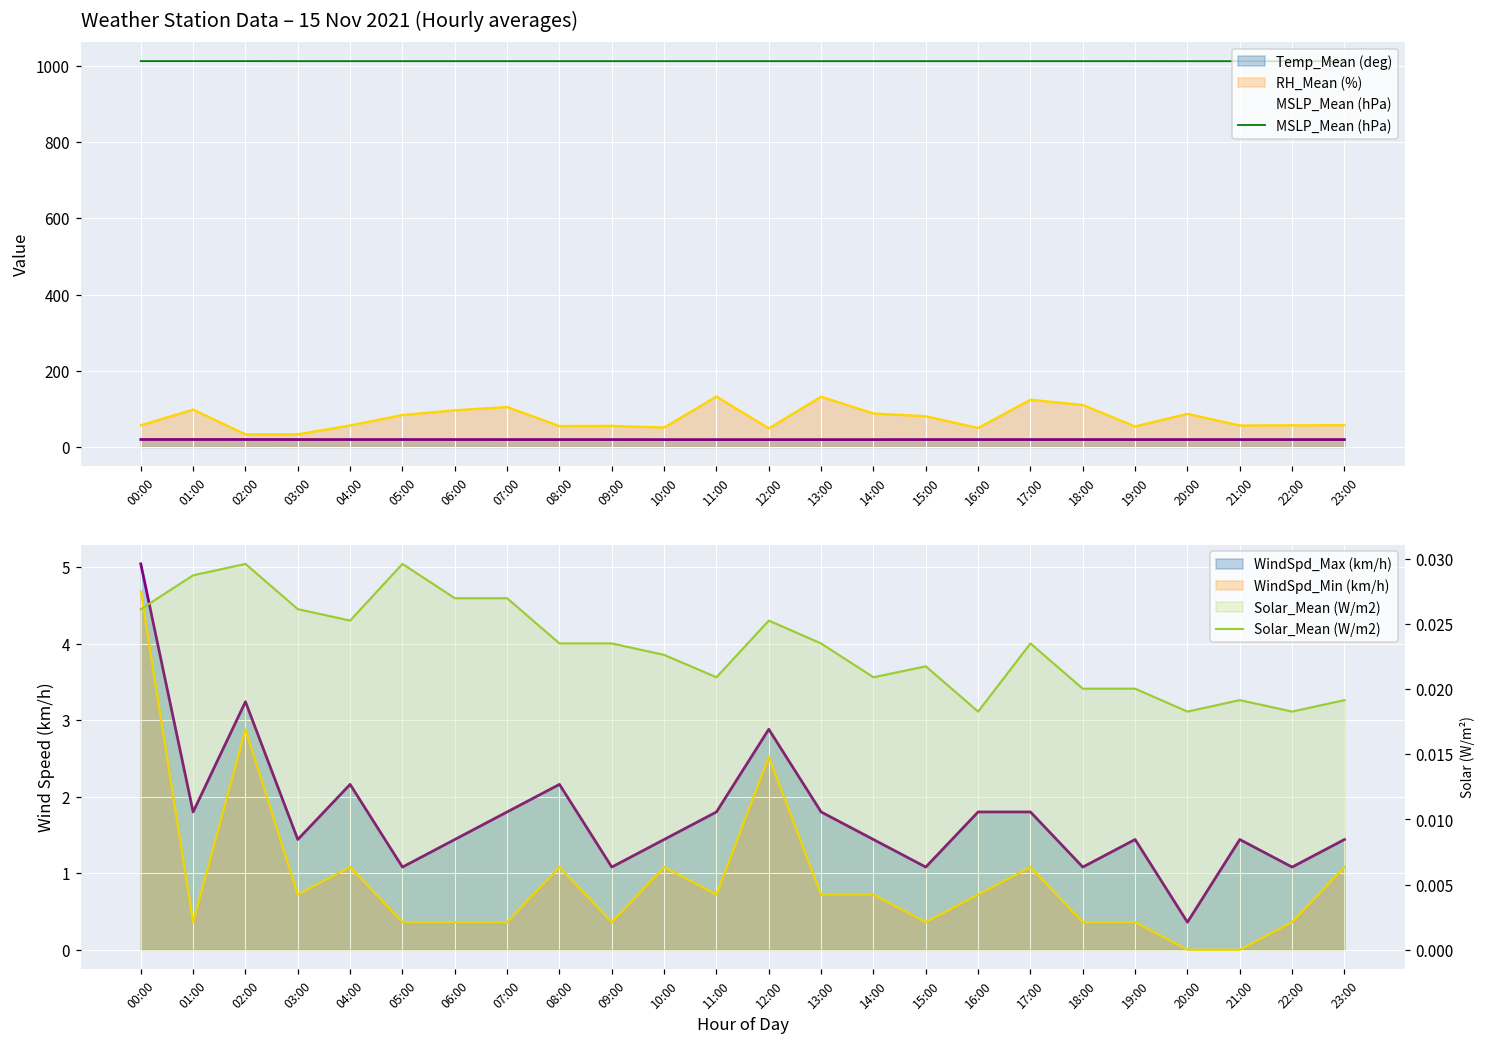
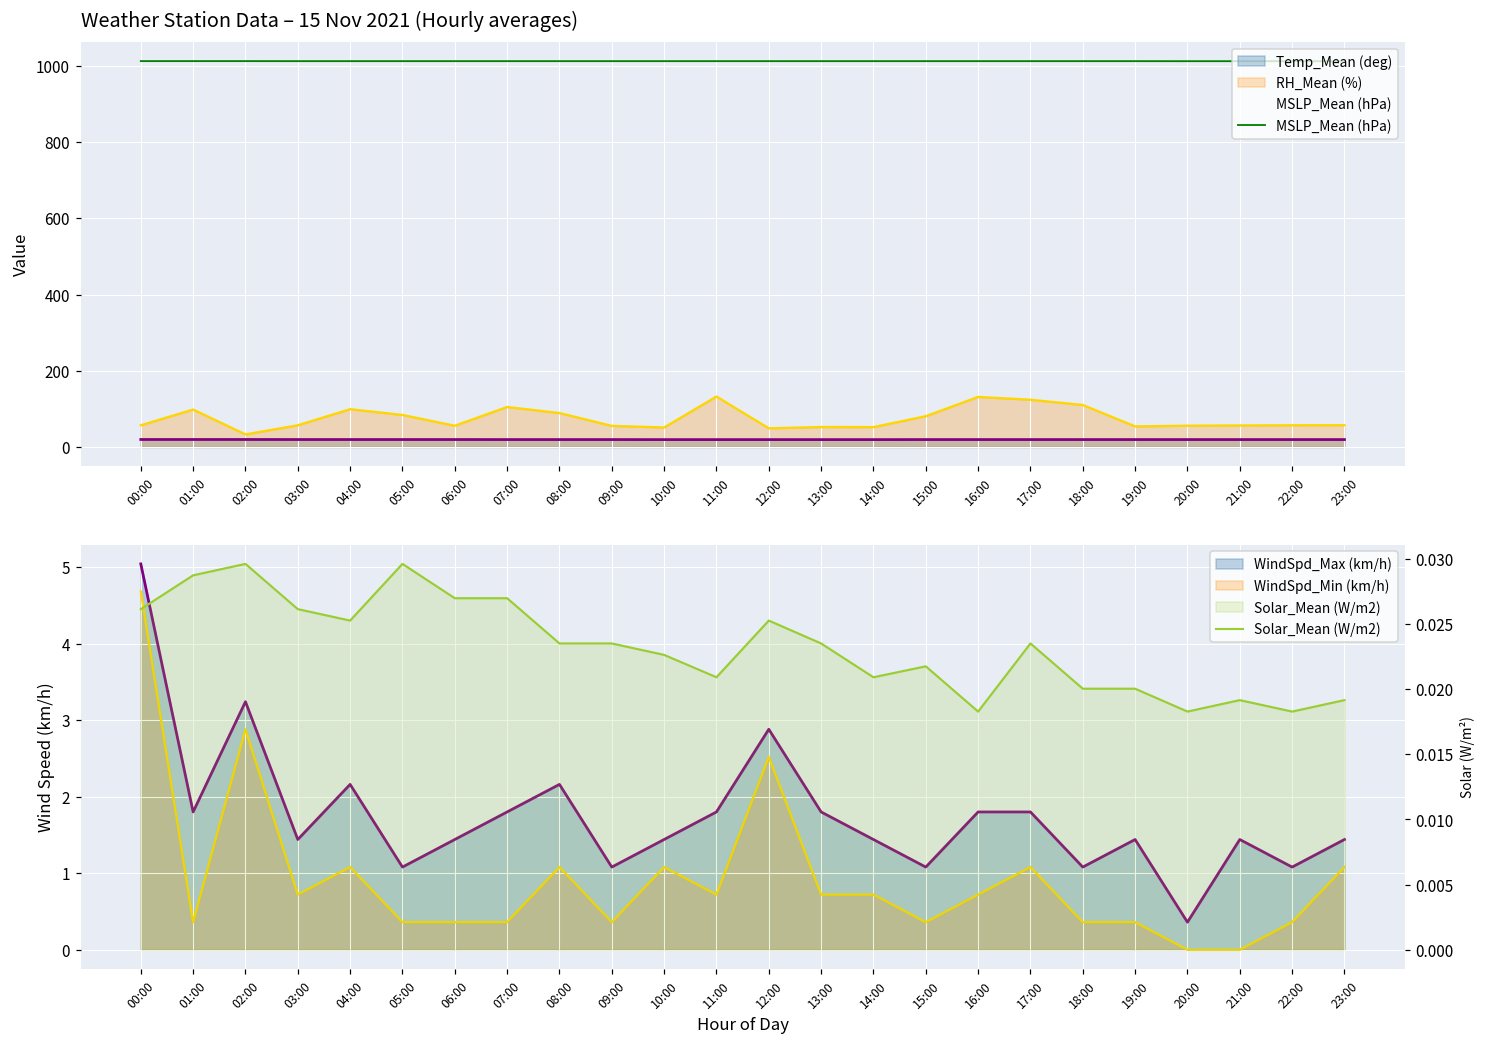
  {
    "Weather Station Data – 15 Nov 2021 (Hourly averages)": {
      "RH_Mean (%)": {
        "00:00": 60,
        "01:00": 100,
        "02:00": 30,
-       "03:00": 30,
-       "04:00": 60,
+       "03:00": 60,
+       "04:00": 100,
        "05:00": 80,
-       "06:00": 100,
+       "06:00": 60,
        "07:00": 100,
-       "08:00": 50,
+       "08:00": 90,
        "09:00": 60,
        "10:00": 50,
        "11:00": 130,
        "12:00": 50,
-       "13:00": 130,
-       "14:00": 90,
+       "13:00": 50,
+       "14:00": 50,
        "15:00": 80,
-       "16:00": 50,
+       "16:00": 130,
        "17:00": 120,
        "18:00": 110,
        "19:00": 50,
-       "20:00": 90,
+       "20:00": 60,
        "21:00": 60,
        "22:00": 60,
        "23:00": 60
      }
    }
  }
